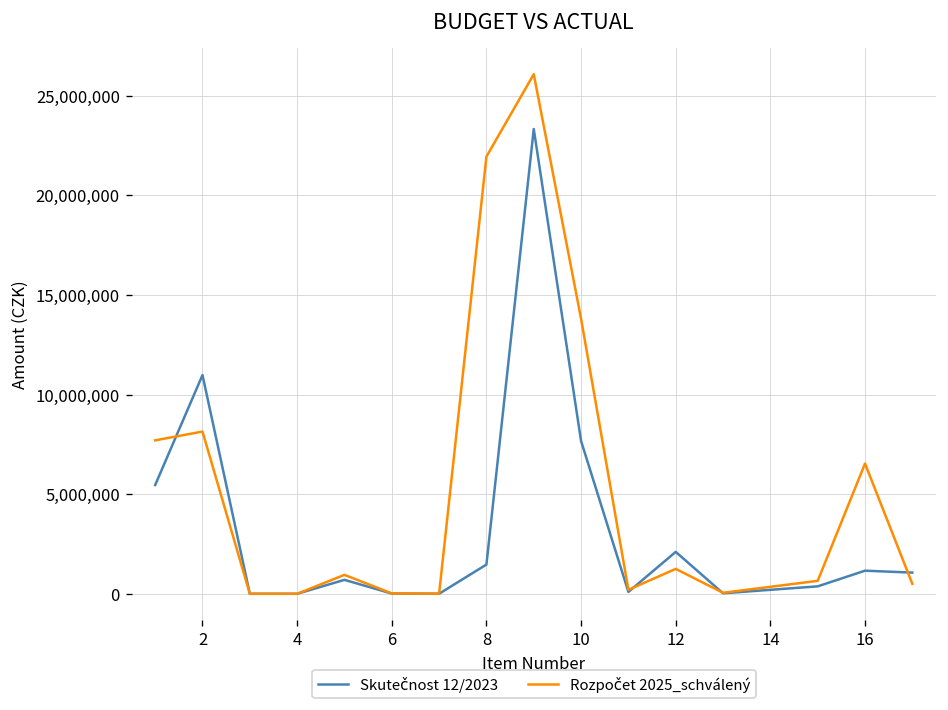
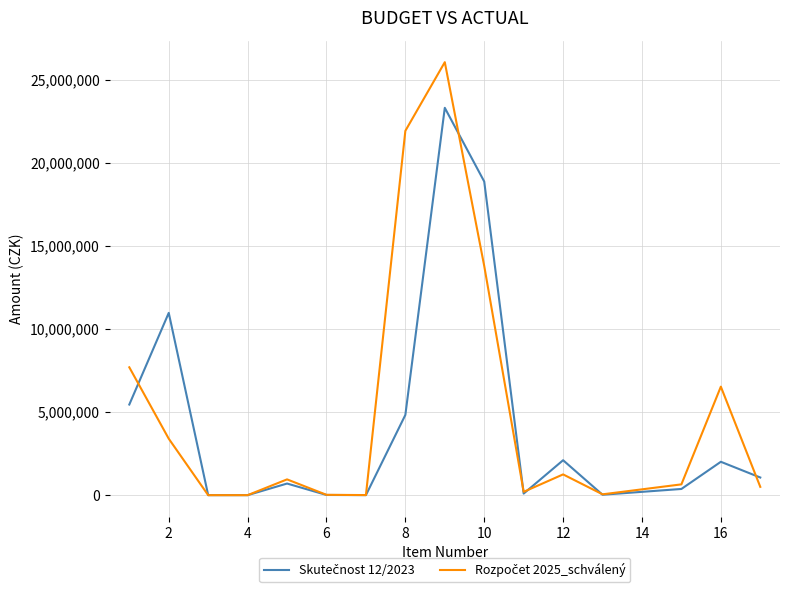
  {
    "Skutečnost 12/2023": {
      "2": "11,000,000",
-     "8": "1,500,000",
-     "10": "7,700,000",
+     "8": "4,800,000",
+     "10": "18,900,000",
      "12": "2,100,000",
-     "16": "1,200,000"
+     "16": "2,000,000"
    },
    "Rozpočet 2025_schválený": {
-     "2": "8,100,000",
+     "2": "3,400,000",
      "8": "21,900,000",
      "10": "13,800,000",
      "12": "1,300,000",
      "16": "6,500,000"
    }
  }
